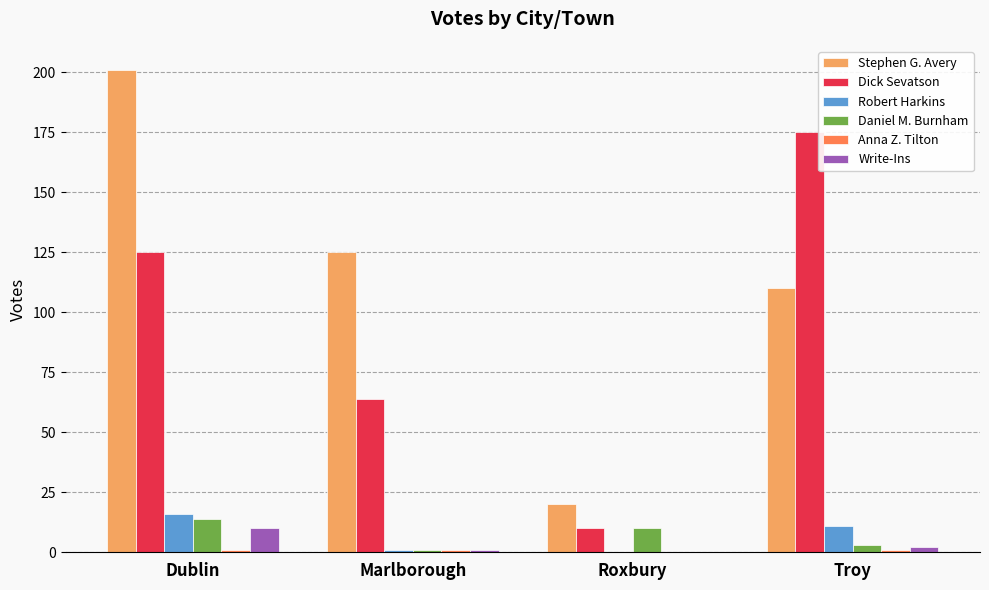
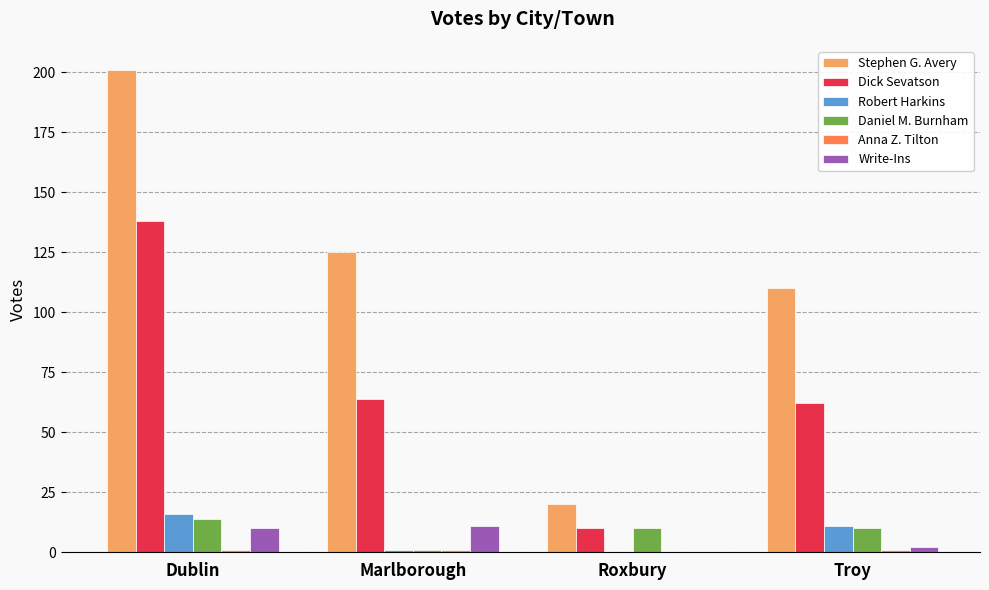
  {
    "Dick Sevatson": {
-     "Dublin": 125,
+     "Dublin": 138,
      "Marlborough": 64,
      "Roxbury": 10,
-     "Troy": 175
+     "Troy": 62
    },
    "Robert Harkins": {
      "Dublin": 16,
      "Roxbury": 0,
      "Troy": 11
    },
    "Daniel M. Burnham": {
      "Dublin": 14,
      "Roxbury": 10,
-     "Troy": 3
+     "Troy": 10
    },
    "Write-Ins": {
      "Dublin": 10,
-     "Marlborough": 1,
+     "Marlborough": 11,
      "Roxbury": 0,
      "Troy": 2
    }
  }
